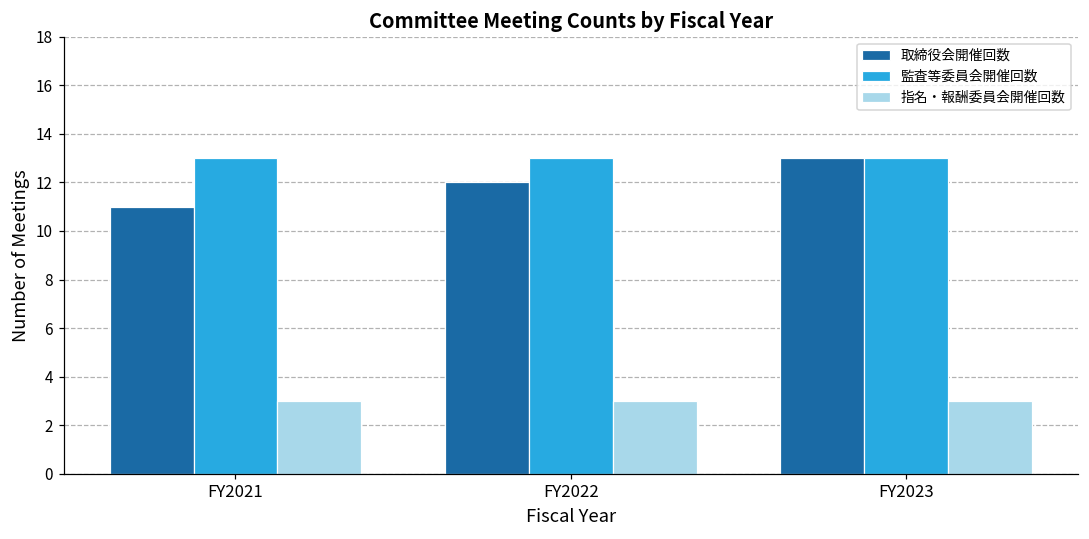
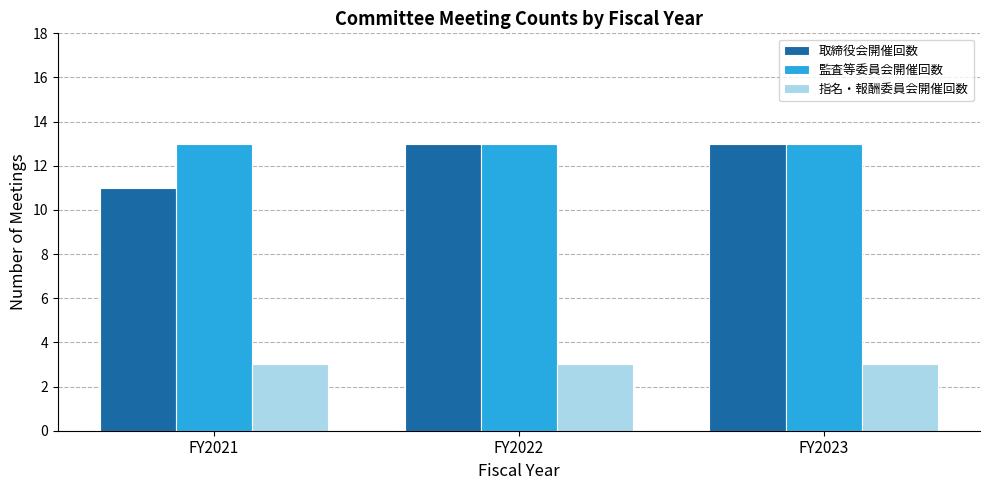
  {
    "取締役会開催回数": {
      "FY2021": 11,
-     "FY2022": 12,
+     "FY2022": 13,
      "FY2023": 13
    },
    "監査等委員会開催回数": {
      "FY2021": 13,
      "FY2022": 13,
      "FY2023": 13
    },
    "指名・報酬委員会開催回数": {
      "FY2021": 3,
      "FY2022": 3,
      "FY2023": 3
    }
  }
